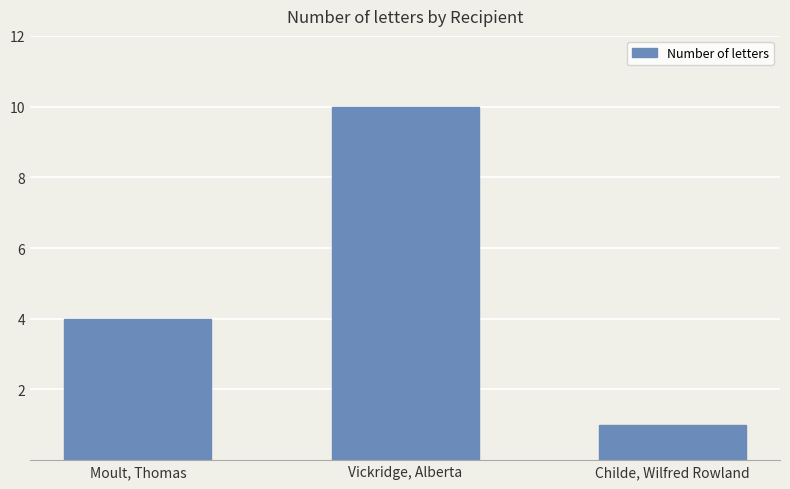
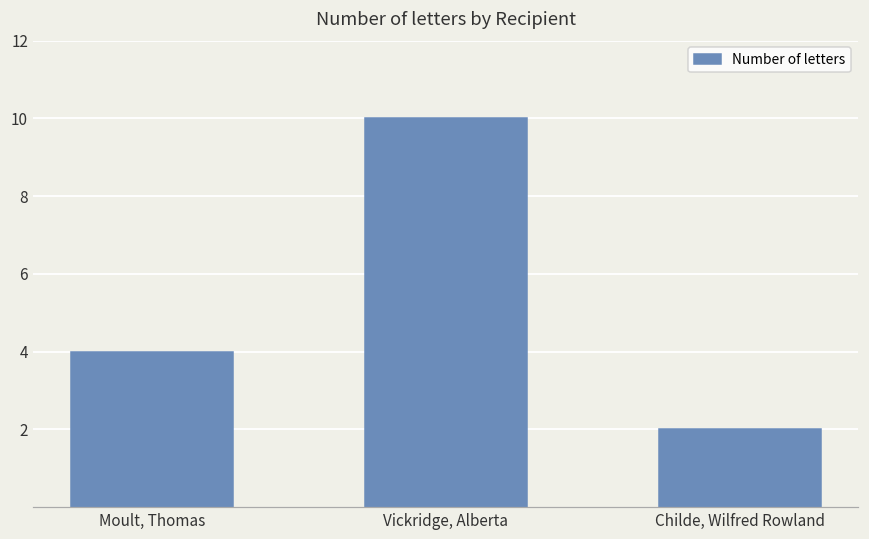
  {
    "Moult, Thomas": 4,
    "Vickridge, Alberta": 10,
-   "Childe, Wilfred Rowland": 1
+   "Childe, Wilfred Rowland": 2
  }
